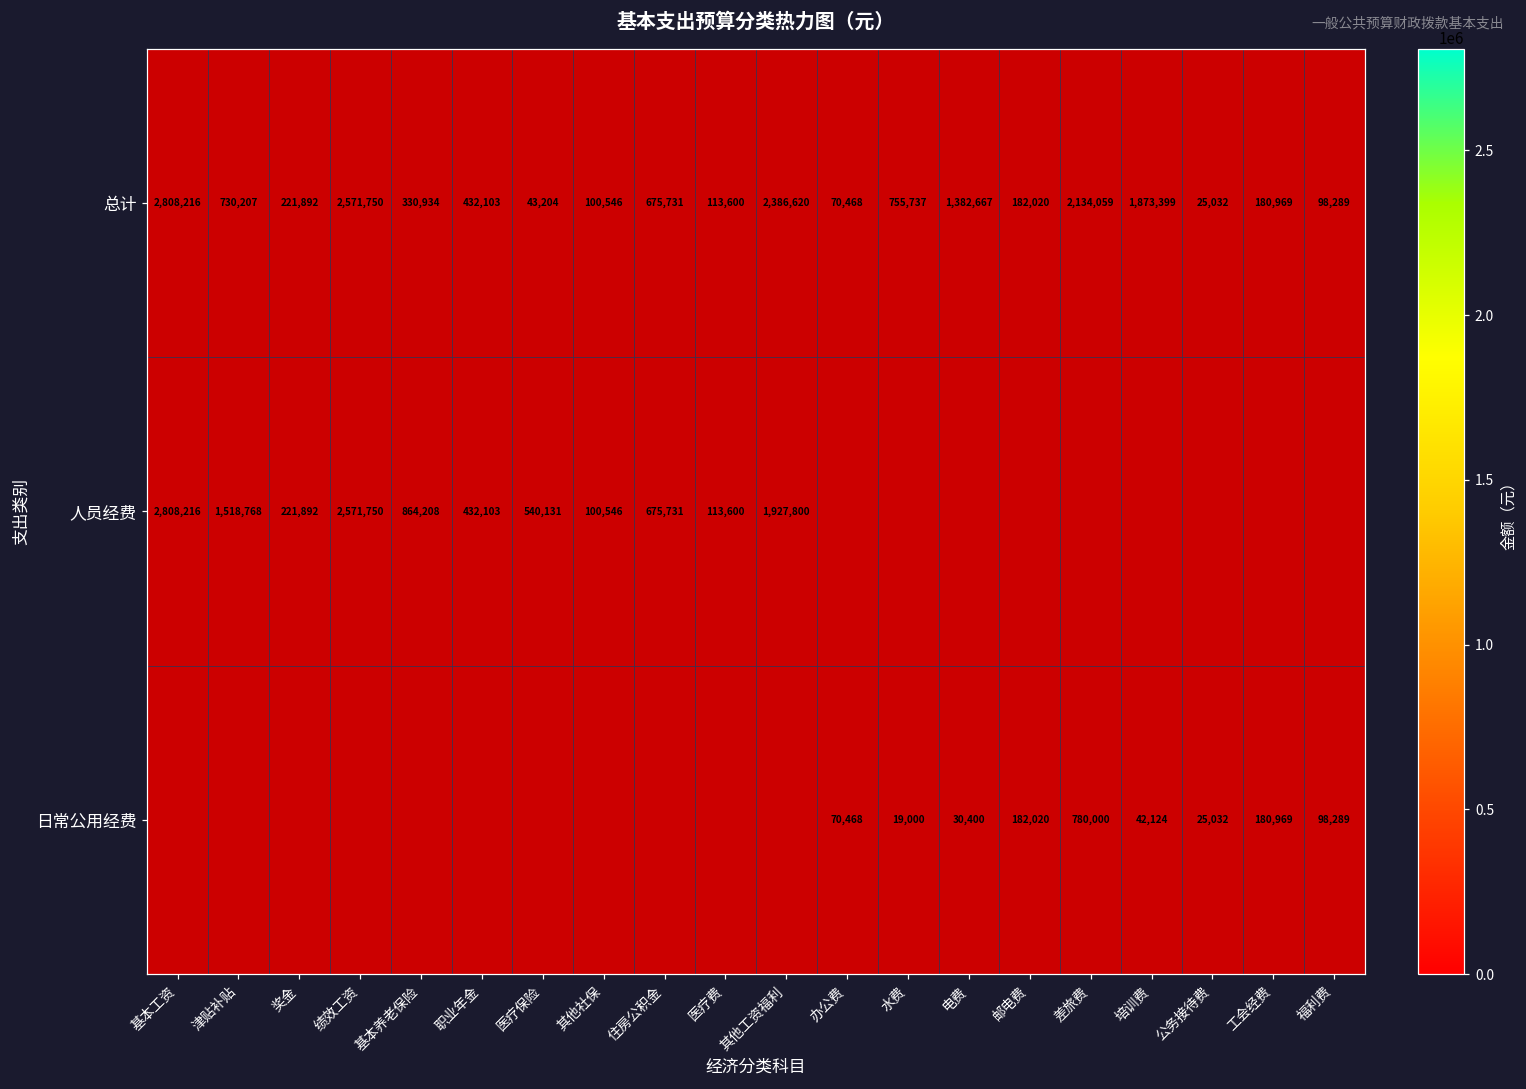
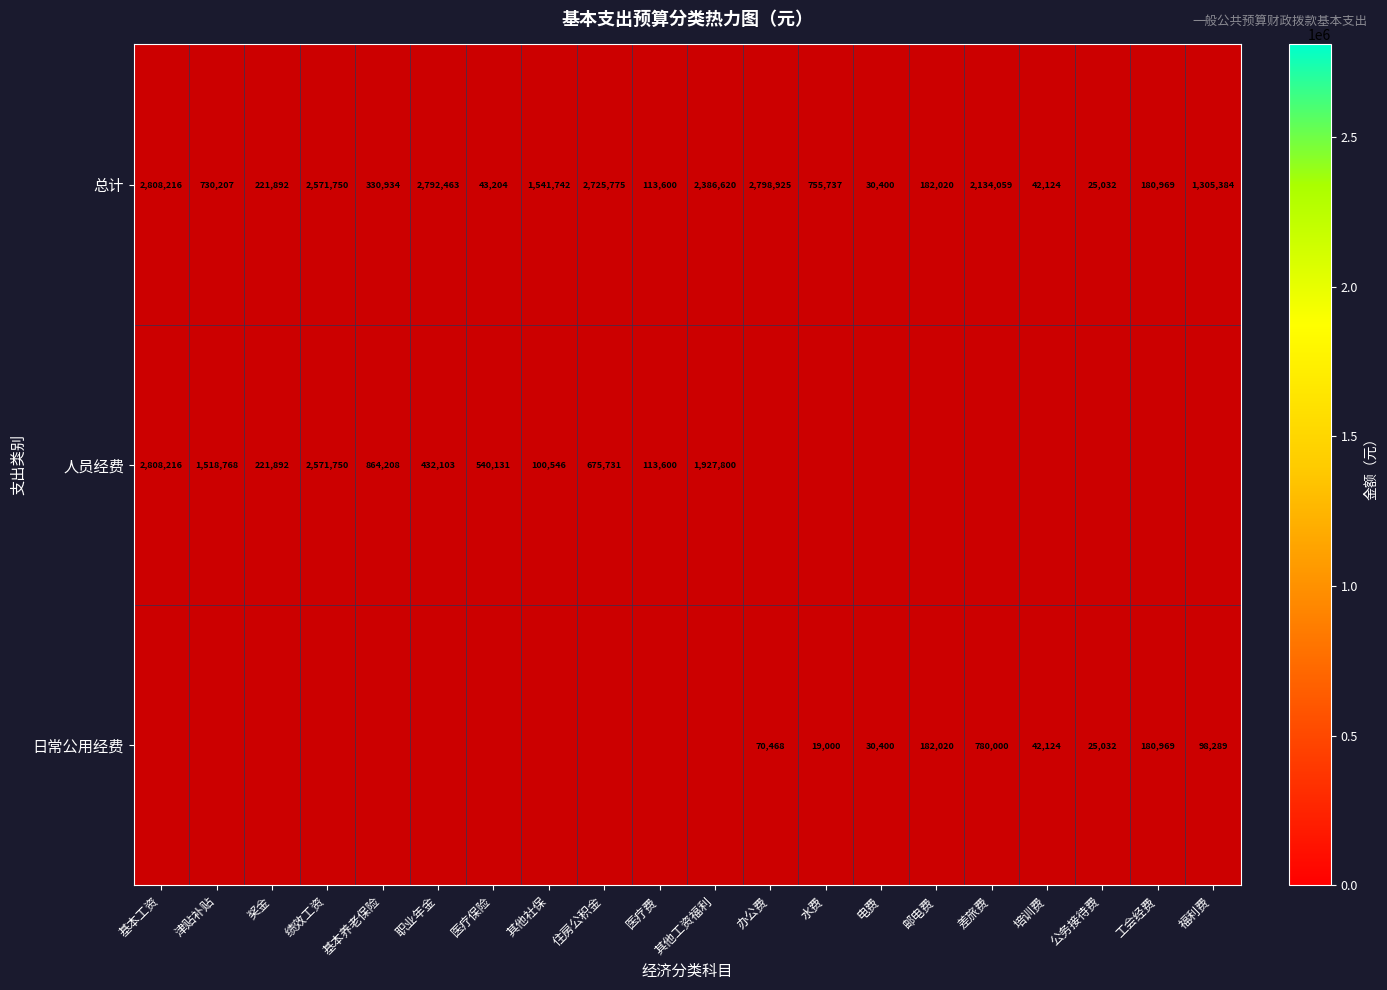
  {
    "总计": {
      "基本工资": "2,808,216",
      "津贴补贴": "730,207",
      "奖金": "221,892",
      "绩效工资": "2,571,750",
      "基本养老保险": "330,934",
-     "职业年金": "432,103",
+     "职业年金": "2,792,463",
      "医疗保险": "43,204",
-     "其他社保": "100,546",
-     "住房公积金": "675,731",
+     "其他社保": "1,541,742",
+     "住房公积金": "2,725,775",
      "医疗费": "113,600",
      "其他工资福利": "2,386,620",
-     "办公费": "70,468",
+     "办公费": "2,798,925",
      "水费": "755,737",
-     "电费": "1,382,667",
+     "电费": "30,400",
      "邮电费": "182,020",
      "差旅费": "2,134,059",
-     "培训费": "1,873,399",
+     "培训费": "42,124",
      "公务接待费": "25,032",
      "工会经费": "180,969",
-     "福利费": "98,289"
+     "福利费": "1,305,384"
    },
    "人员经费": {
      "基本工资": "2,808,216",
      "津贴补贴": "1,518,768",
      "奖金": "221,892",
      "绩效工资": "2,571,750",
      "基本养老保险": "864,208",
      "职业年金": "432,103",
      "医疗保险": "540,131",
      "其他社保": "100,546",
      "住房公积金": "675,731",
      "医疗费": "113,600",
      "其他工资福利": "1,927,800"
    },
    "日常公用经费": {
      "办公费": "70,468",
      "水费": "19,000",
      "电费": "30,400",
      "邮电费": "182,020",
      "差旅费": "780,000",
      "培训费": "42,124",
      "公务接待费": "25,032",
      "工会经费": "180,969",
      "福利费": "98,289"
    }
  }
